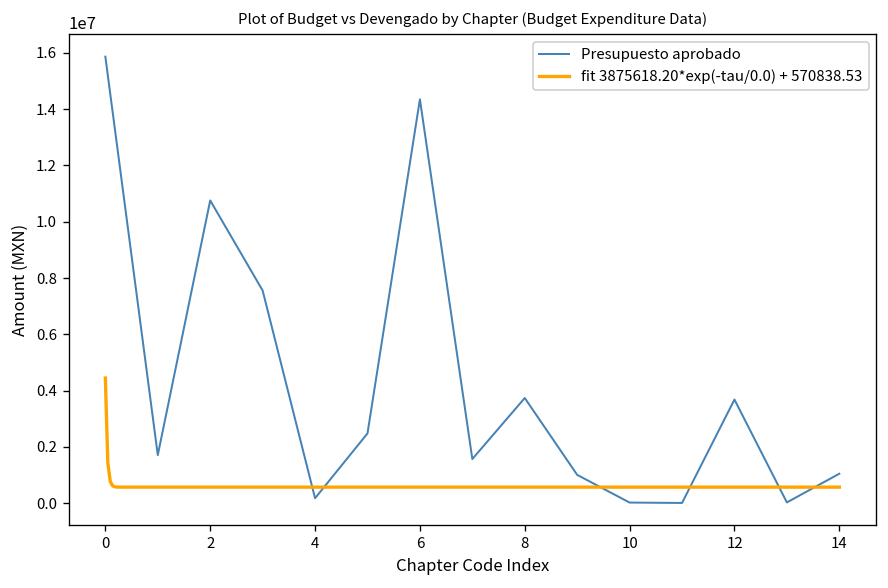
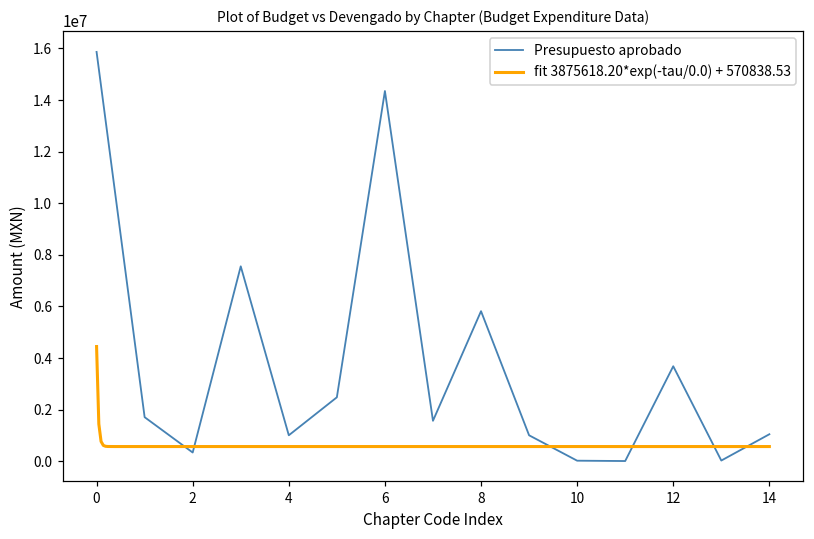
  {
    "Presupuesto aprobado": {
      "0": 15900000,
-     "2": 10800000,
-     "4": 200000,
+     "2": 300000,
+     "4": 1000000,
      "6": 14300000,
-     "8": 3700000,
+     "8": 5800000,
      "10": 0,
      "12": 3700000,
      "14": 1000000
    },
    "fit 3875618.20*exp(-tau/0.0) + 570838.53": {
      "0": 4400000,
      "14": 600000
    }
  }
